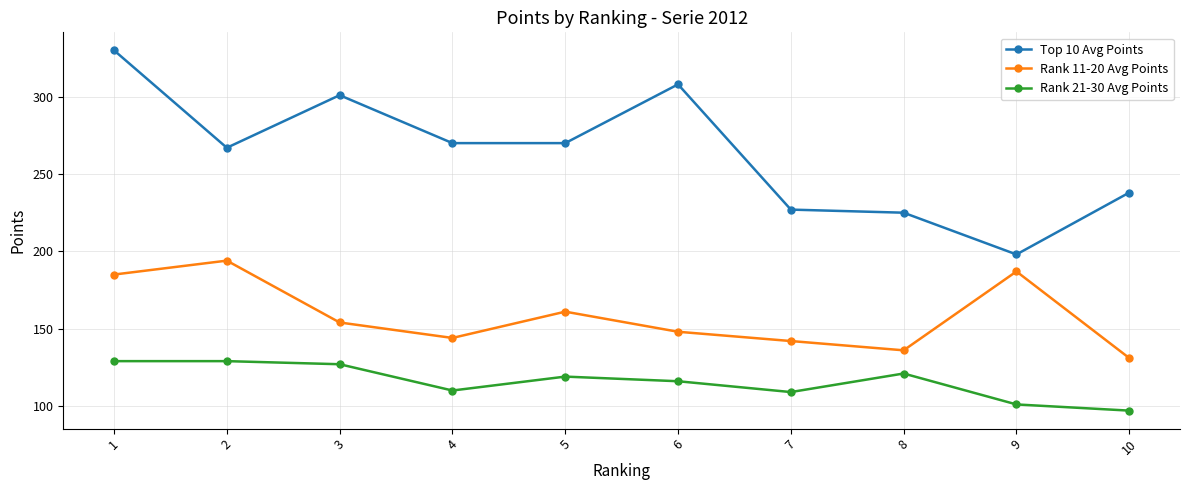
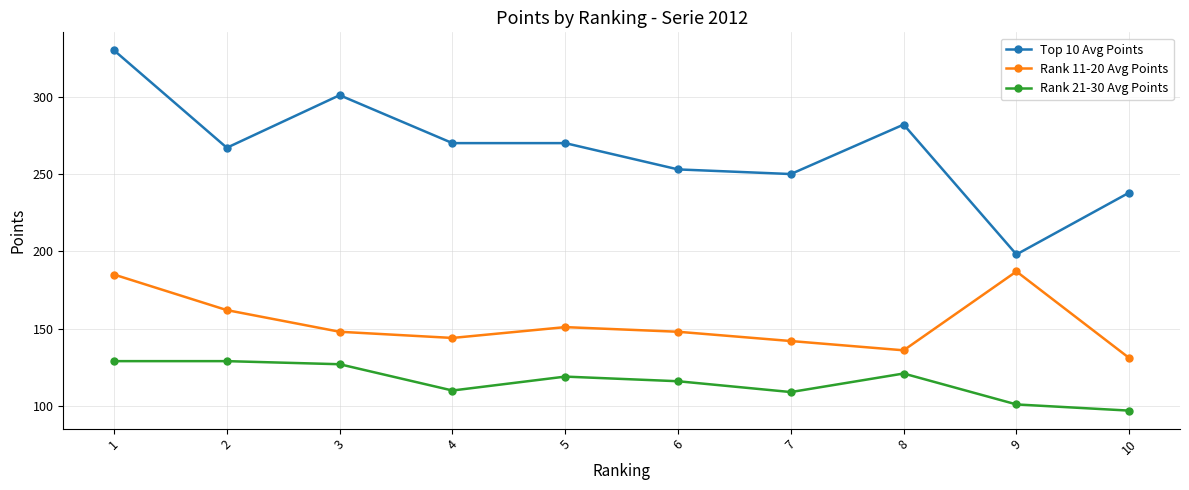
  {
    "Top 10 Avg Points": {
      "1": 330,
      "2": 267,
      "3": 301,
      "4": 270,
      "5": 270,
-     "6": 308,
-     "7": 227,
-     "8": 225,
+     "6": 253,
+     "7": 250,
+     "8": 282,
      "9": 198,
      "10": 238
    },
    "Rank 11-20 Avg Points": {
      "1": 185,
-     "2": 194,
-     "3": 154,
+     "2": 162,
+     "3": 148,
      "4": 144,
-     "5": 161,
+     "5": 151,
      "6": 148,
      "7": 142,
      "8": 136,
      "9": 187,
      "10": 131
    },
    "Rank 21-30 Avg Points": {
      "1": 129,
      "2": 129,
      "3": 127,
      "4": 110,
      "5": 119,
      "6": 116,
      "7": 109,
      "8": 121,
      "9": 101,
      "10": 97
    }
  }
